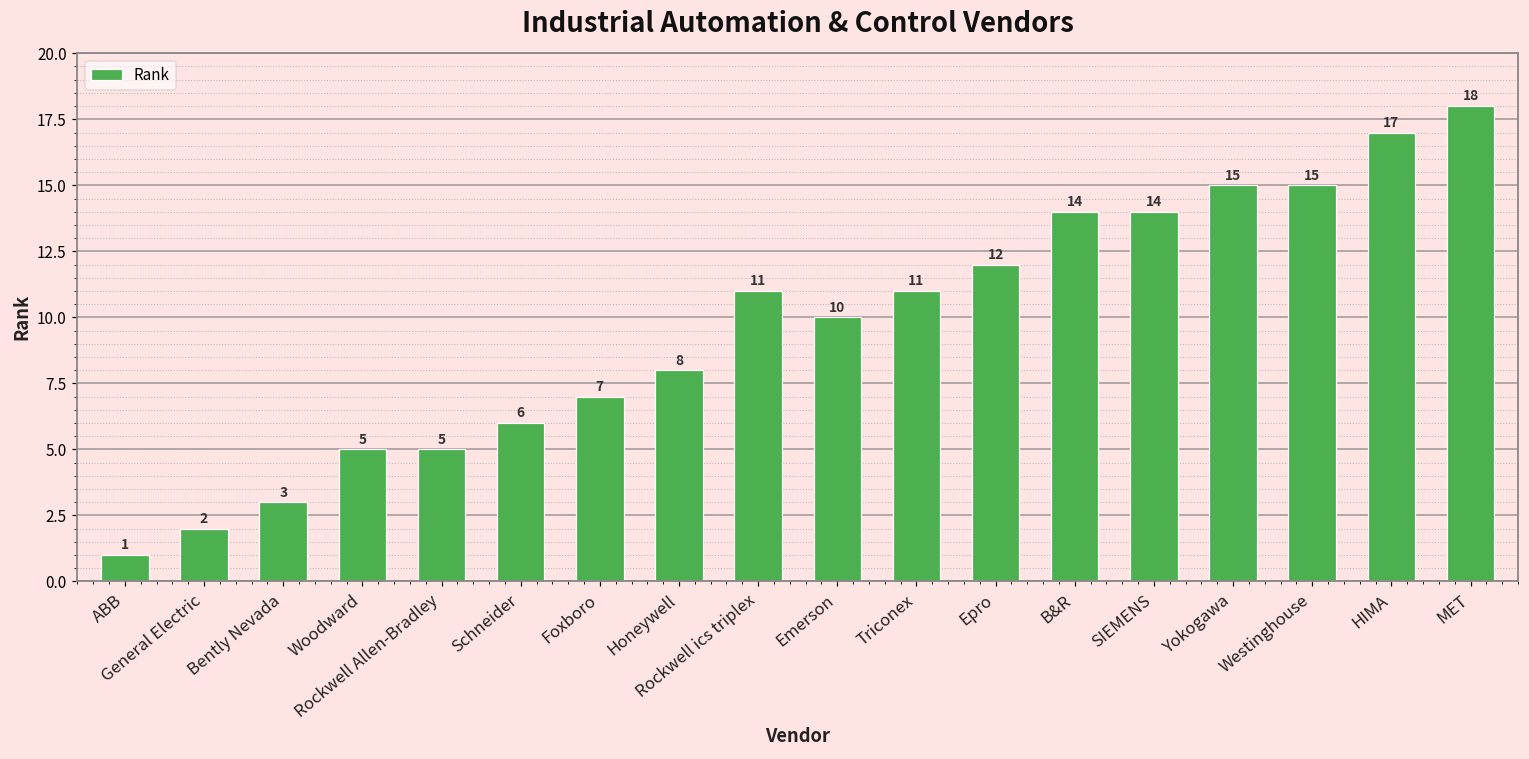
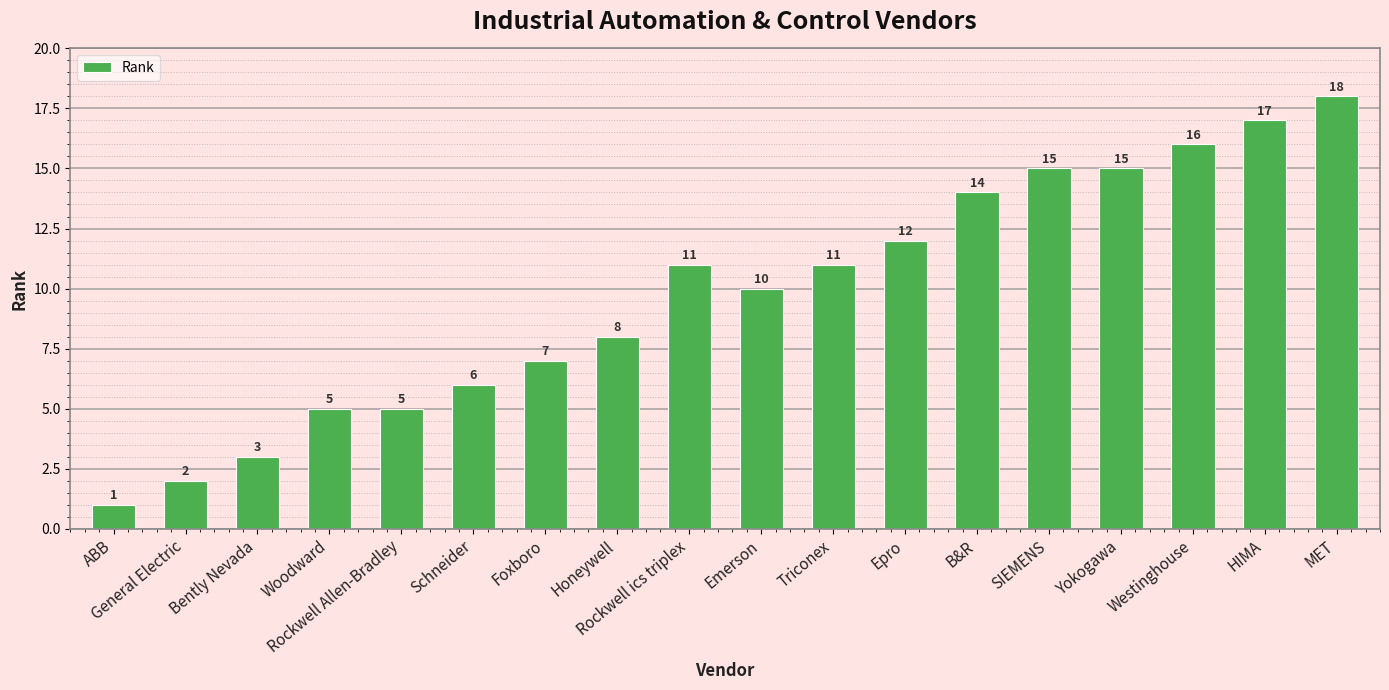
  {
    "ABB": 1,
    "General Electric": 2,
    "Bently Nevada": 3,
    "Woodward": 5,
    "Rockwell Allen-Bradley": 5,
    "Schneider": 6,
    "Foxboro": 7,
    "Honeywell": 8,
    "Rockwell ics triplex": 11,
    "Emerson": 10,
    "Triconex": 11,
    "Epro": 12,
    "B&R": 14,
-   "SIEMENS": 14,
+   "SIEMENS": 15,
    "Yokogawa": 15,
-   "Westinghouse": 15,
+   "Westinghouse": 16,
    "HIMA": 17,
    "MET": 18
  }
